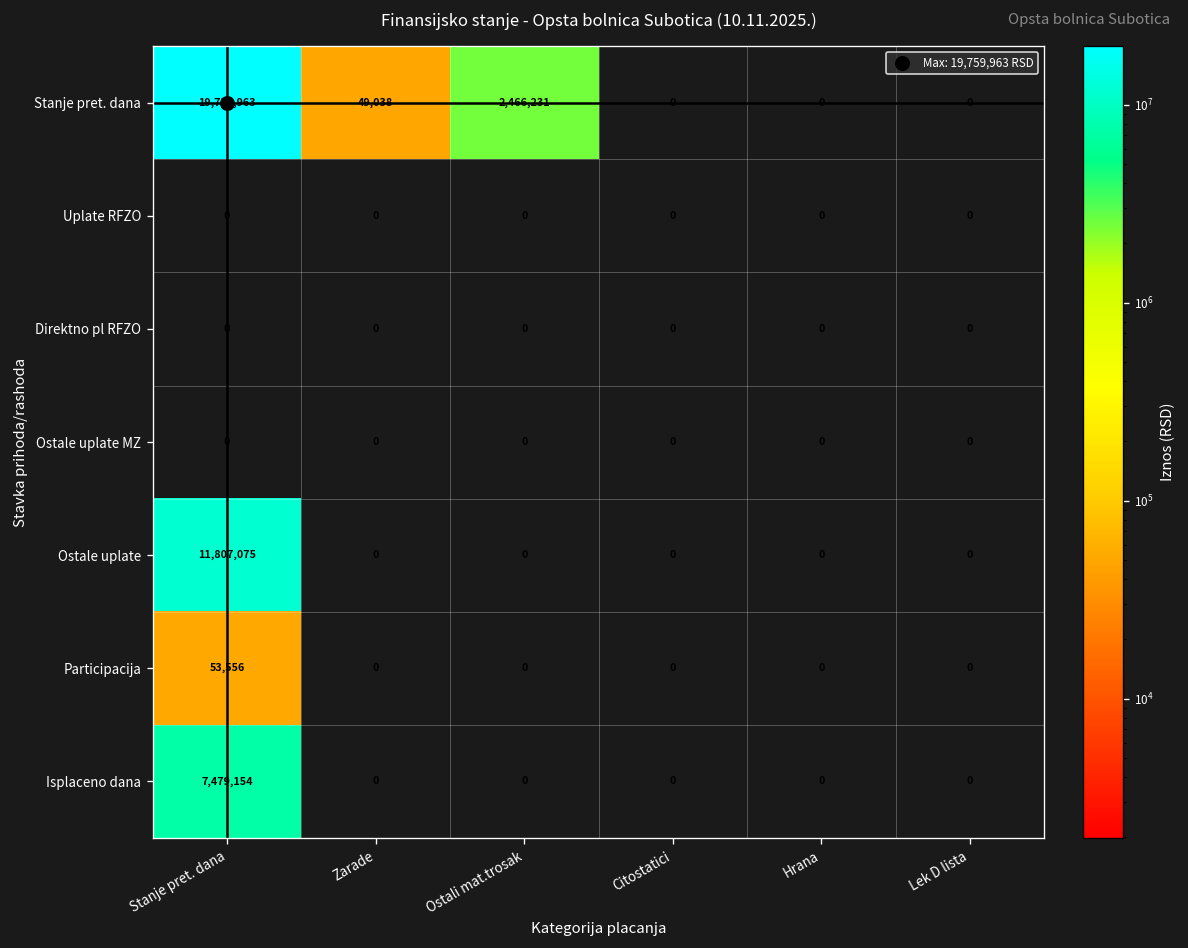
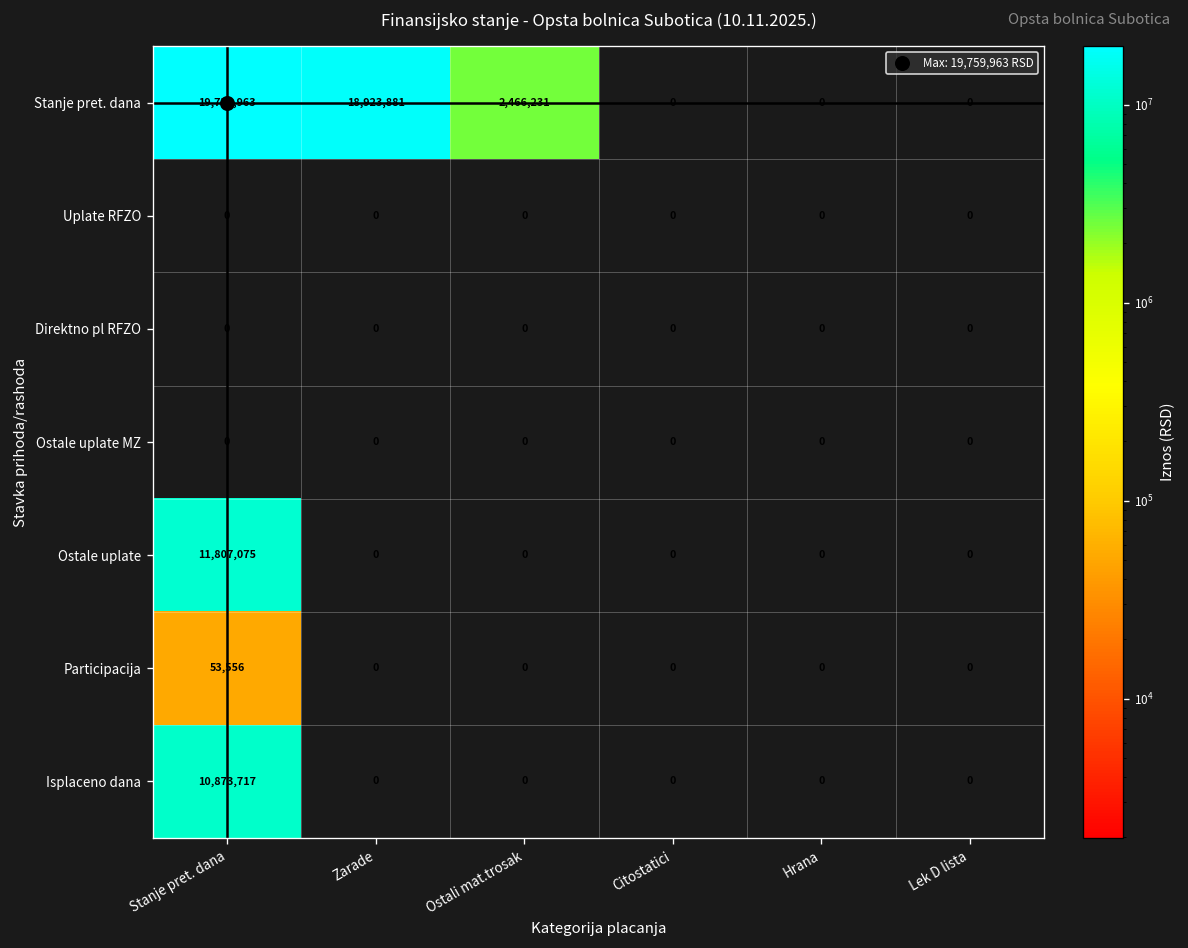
  {
    "Stanje pret. dana": {
-     "Zarade": "49,038",
+     "Zarade": "18,923,881",
      "Ostali mat.trosak": "2,466,231"
    },
    "Ostale uplate": {
      "Stanje pret. dana": "11,807,075"
    },
    "Participacija": {
      "Stanje pret. dana": "53,556"
    },
    "Isplaceno dana": {
-     "Stanje pret. dana": "7,479,154"
+     "Stanje pret. dana": "10,873,717"
    }
  }
